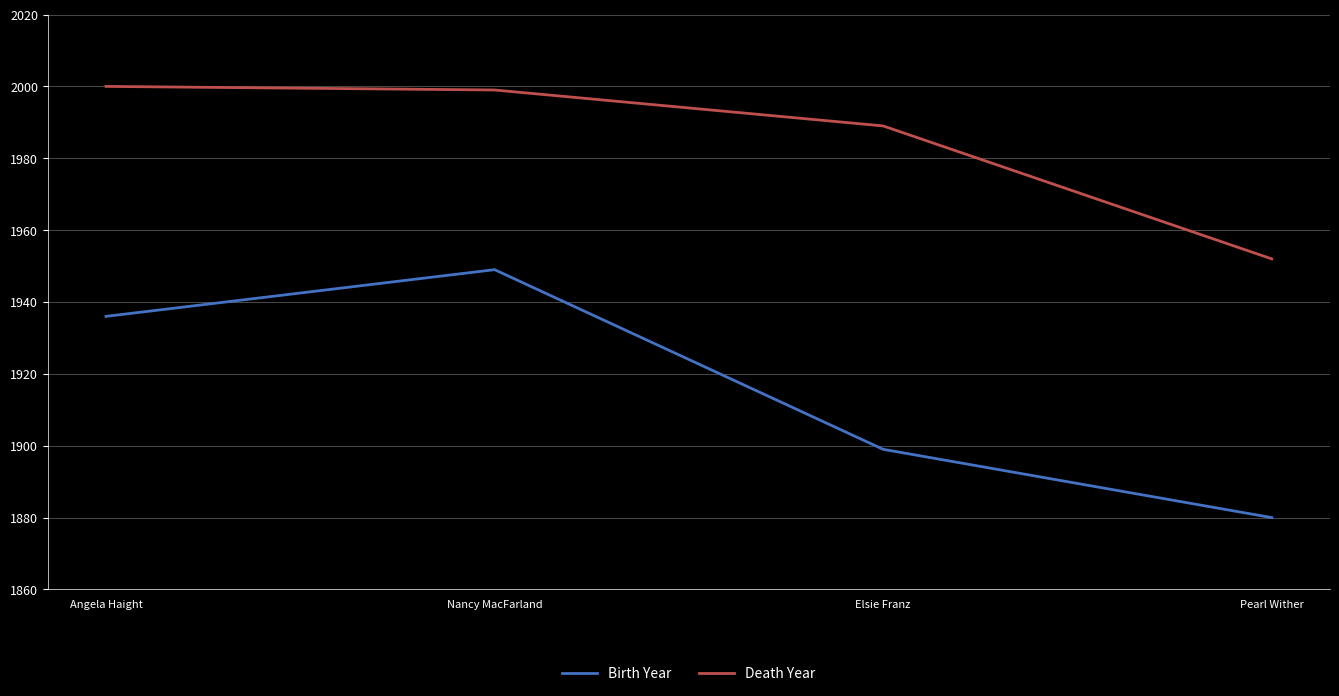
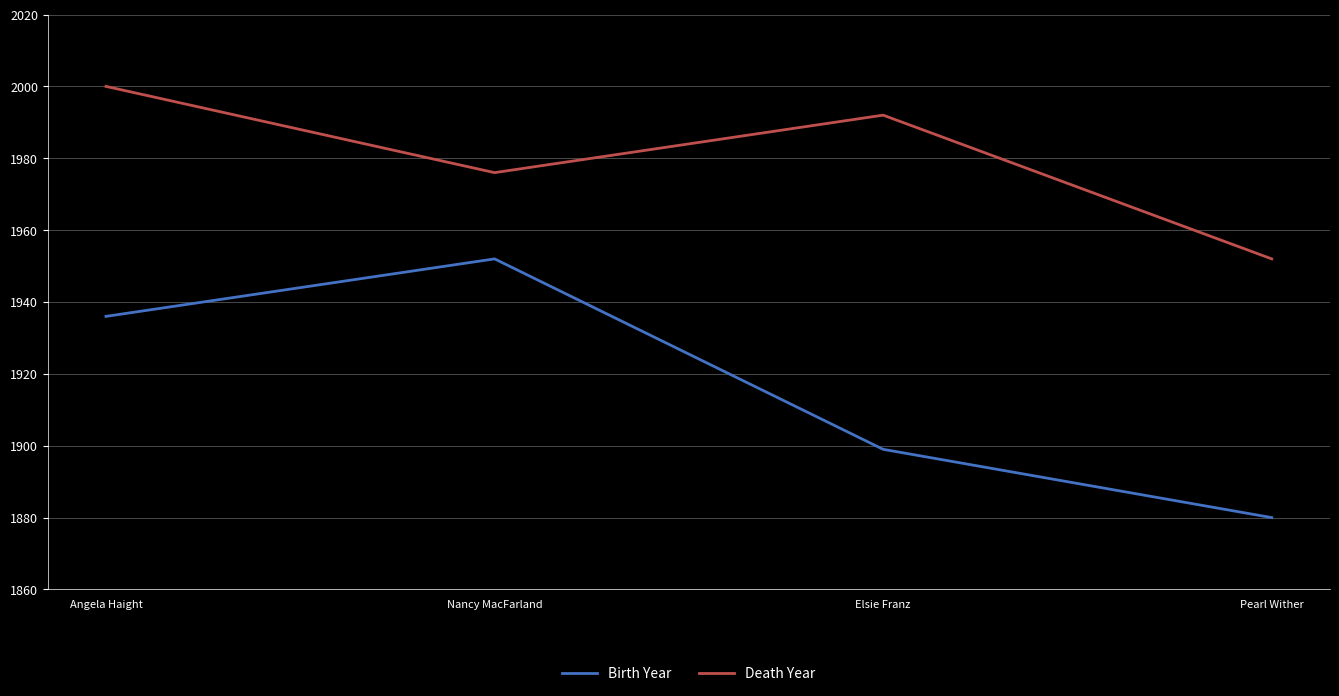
  {
    "Birth Year": {
      "Angela Haight": 1936,
-     "Nancy MacFarland": 1949,
+     "Nancy MacFarland": 1952,
      "Elsie Franz": 1899,
      "Pearl Wither": 1880
    },
    "Death Year": {
      "Angela Haight": 2000,
-     "Nancy MacFarland": 1999,
-     "Elsie Franz": 1989,
+     "Nancy MacFarland": 1976,
+     "Elsie Franz": 1992,
      "Pearl Wither": 1952
    }
  }
